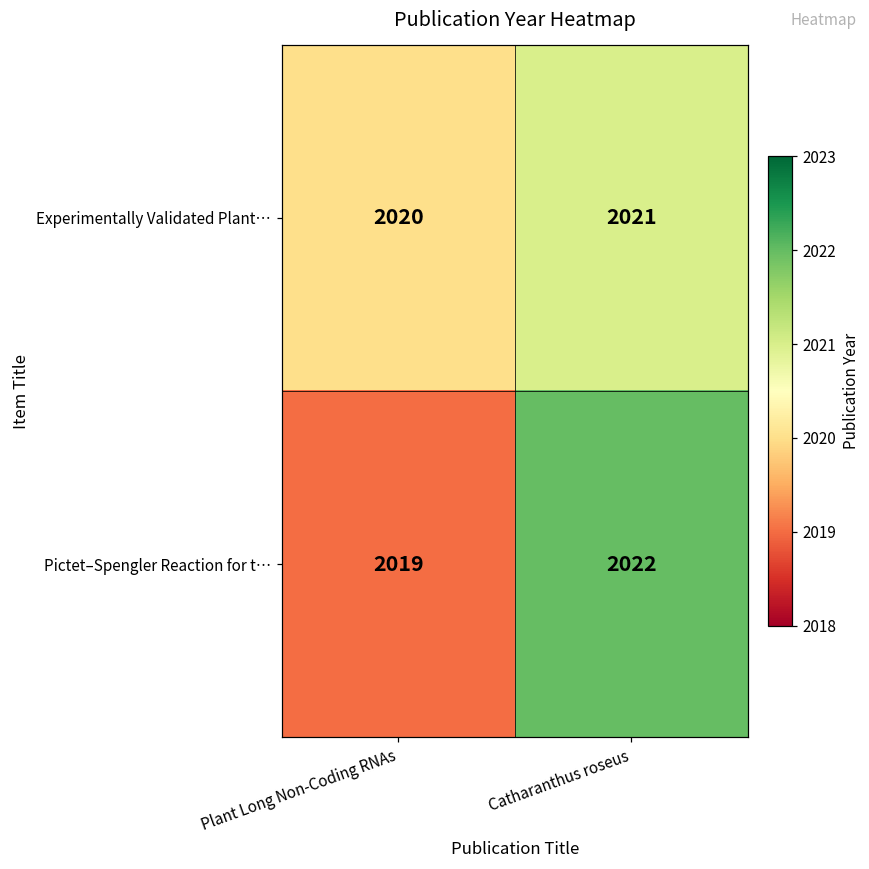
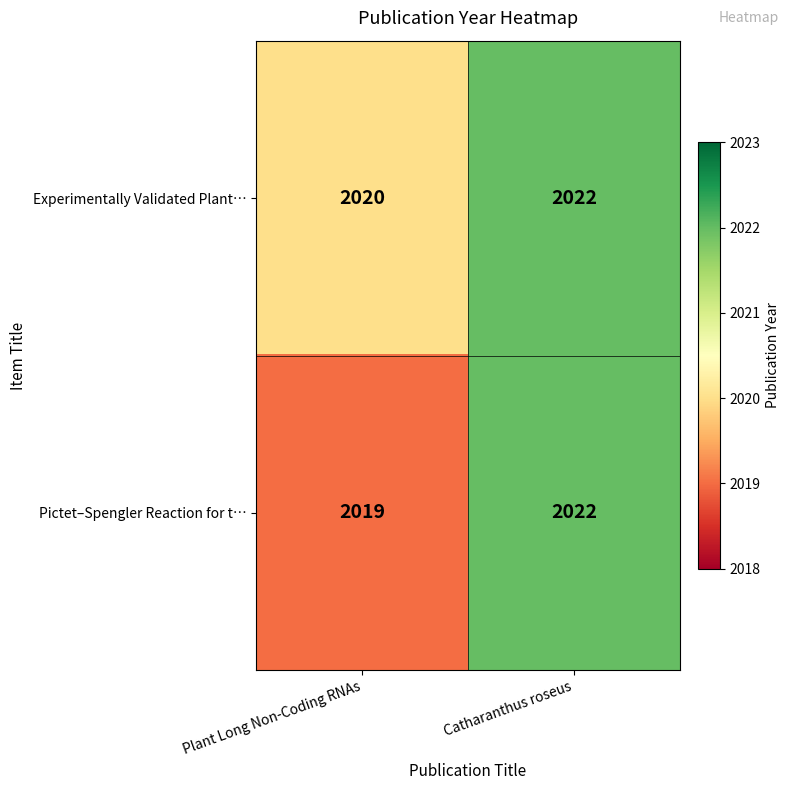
  {
    "Experimentally Validated Plant…": {
      "Plant Long Non-Coding RNAs": 2020,
-     "Catharanthus roseus": 2021
+     "Catharanthus roseus": 2022
    },
    "Pictet–Spengler Reaction for t…": {
      "Plant Long Non-Coding RNAs": 2019,
      "Catharanthus roseus": 2022
    }
  }
